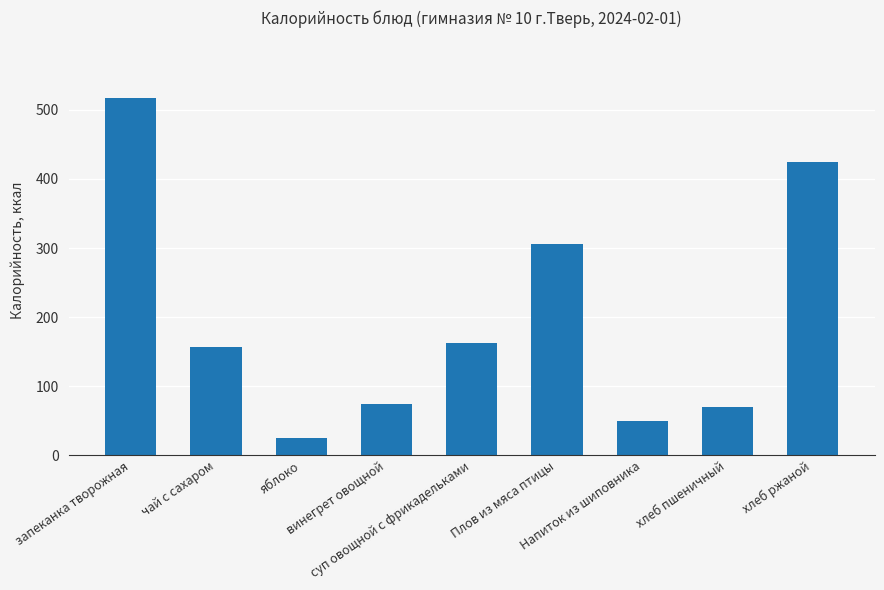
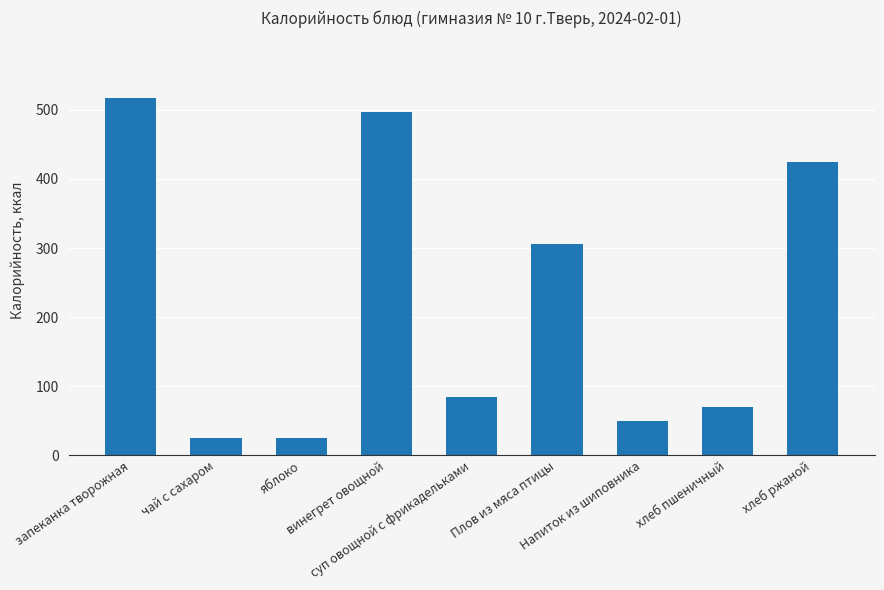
  {
    "запеканка творожная": 520,
-   "чай с сахаром": 160,
+   "чай с сахаром": 30,
    "яблоко": 30,
-   "винегрет овощной": 80,
-   "суп овощной с фрикадельками": 160,
+   "винегрет овощной": 500,
+   "суп овощной с фрикадельками": 80,
    "Плов из мяса птицы": 310,
    "Напиток из шиповника": 50,
    "хлеб пшеничный": 70,
    "хлеб ржаной": 420
  }
